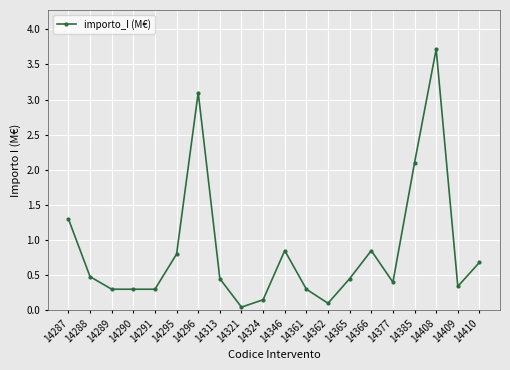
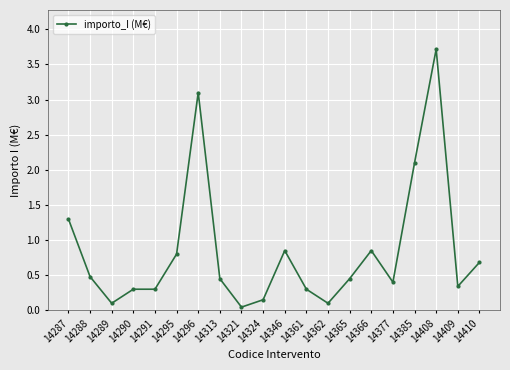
  {
    "14287": 1.3,
    "14288": 0.5,
-   "14289": 0.3,
+   "14289": 0.1,
    "14290": 0.3,
    "14291": 0.3,
    "14295": 0.8,
    "14296": 3.1,
    "14313": 0.5,
    "14321": 0.0,
    "14324": 0.2,
    "14346": 0.9,
    "14361": 0.3,
    "14362": 0.1,
    "14365": 0.5,
    "14366": 0.9,
    "14377": 0.4,
    "14385": 2.1,
    "14408": 3.7,
    "14409": 0.3,
    "14410": 0.7
  }
